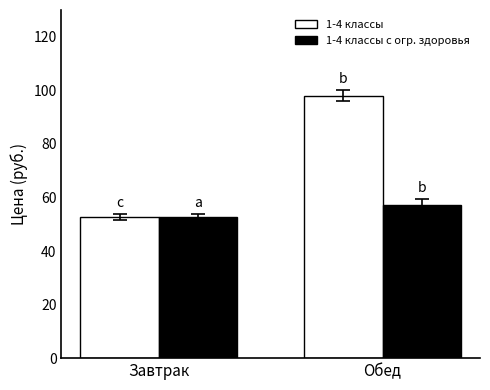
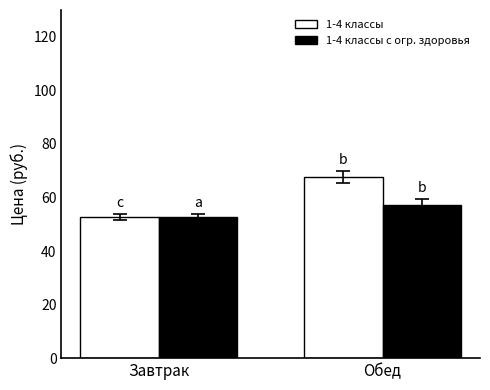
  {
    "1-4 классы": {
      "Завтрак": 53,
-     "Обед": 98
+     "Обед": 68
    },
    "1-4 классы с огр. здоровья": {
      "Завтрак": 53,
      "Обед": 57
    }
  }
